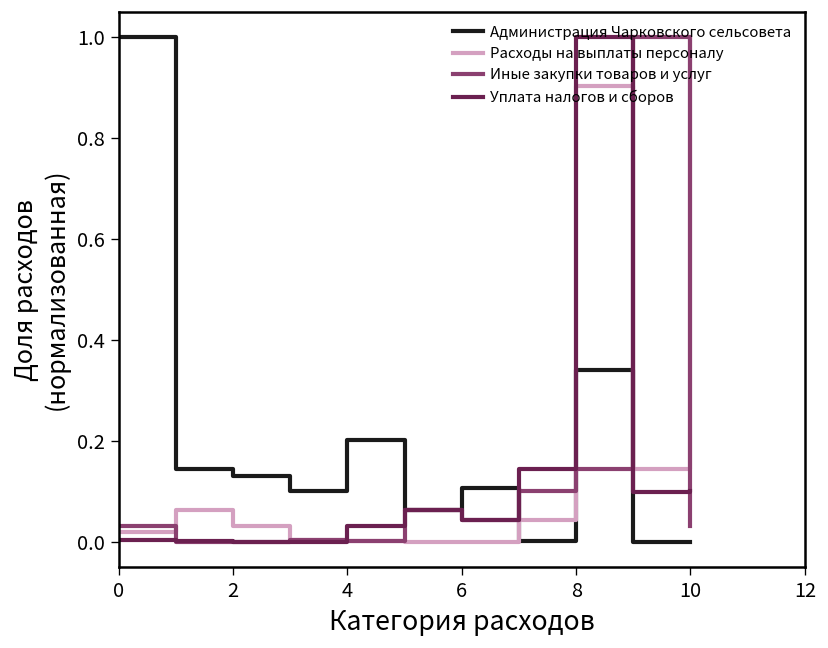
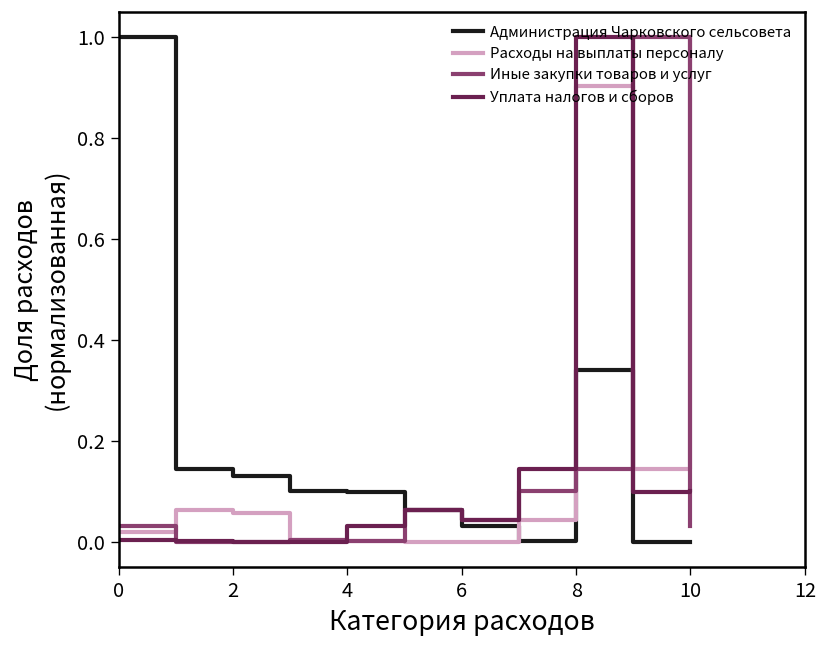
  {
    "Администрация Чарковского сельсовета": {
      "0": 1.00,
      "2": 0.13,
-     "4": 0.20,
-     "6": 0.11,
+     "4": 0.10,
+     "6": 0.03,
      "8": 0.34,
      "10": 0.00
    },
    "Расходы на выплаты персоналу": {
      "0": 0.02,
-     "2": 0.03,
+     "2": 0.06,
      "6": 0.00,
      "8": 0.90,
      "10": 1.00
    }
  }
